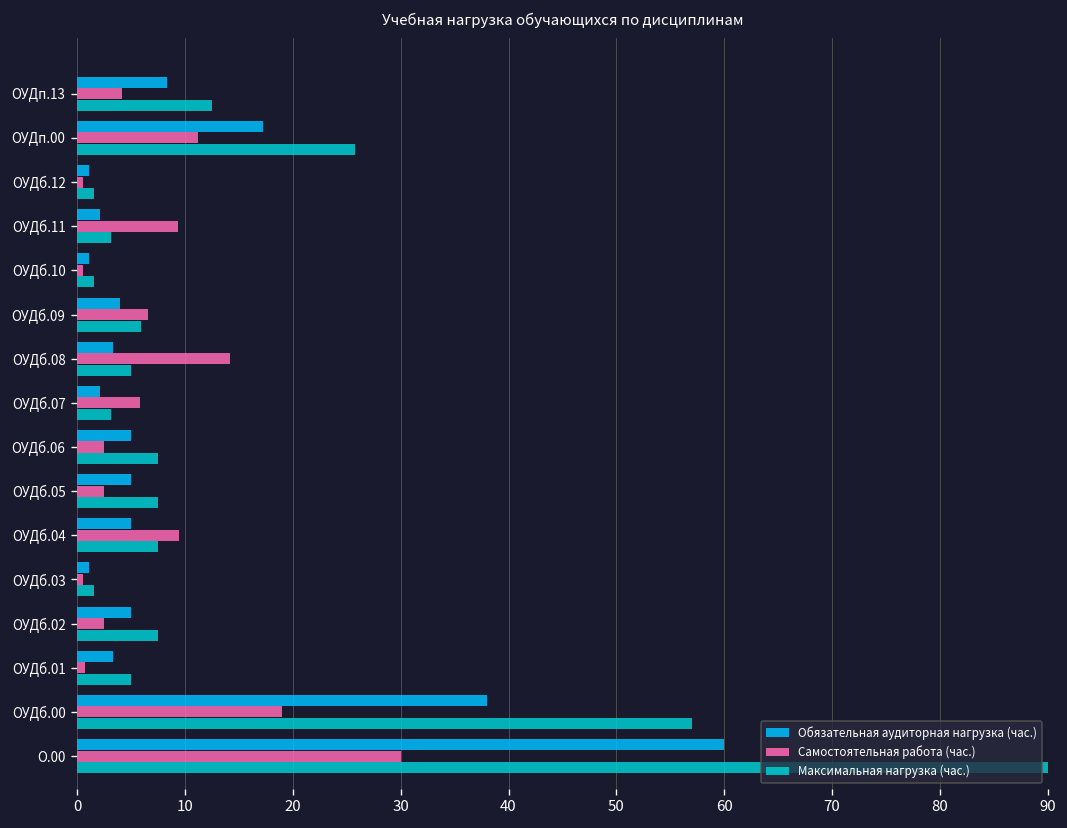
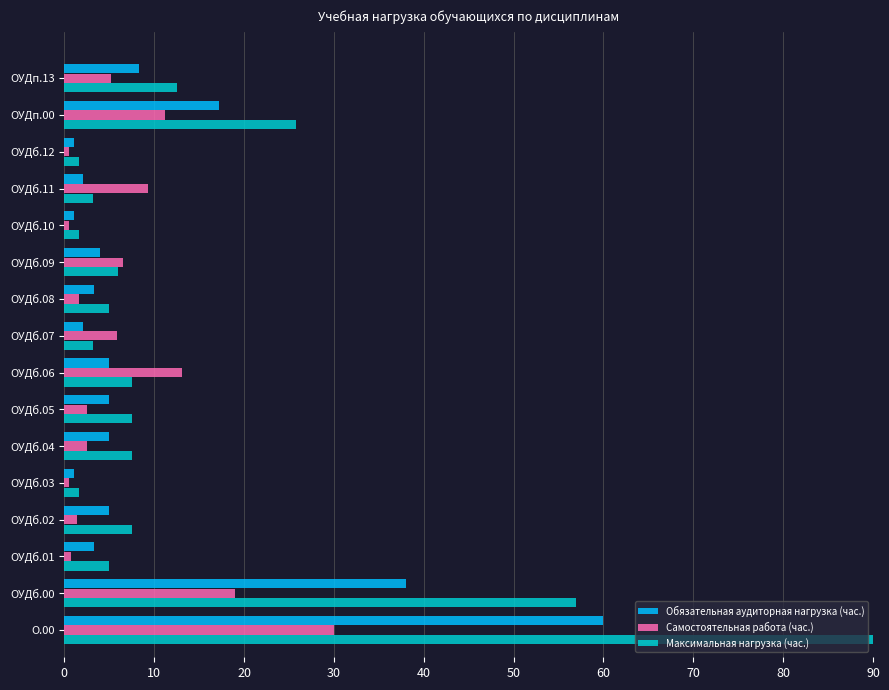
  {
    "Самостоятельная работа (час.)": {
-     "ОУДп.13": 4,
+     "ОУДп.13": 5,
      "ОУДп.00": 11,
      "ОУДб.12": 1,
      "ОУДб.11": 9,
      "ОУДб.10": 1,
      "ОУДб.09": 7,
-     "ОУДб.08": 14,
+     "ОУДб.08": 2,
      "ОУДб.07": 6,
-     "ОУДб.06": 2,
+     "ОУДб.06": 13,
      "ОУДб.05": 3,
-     "ОУДб.04": 9,
+     "ОУДб.04": 3,
      "ОУДб.03": 1,
-     "ОУДб.02": 2,
+     "ОУДб.02": 1,
      "ОУДб.01": 1,
      "ОУДб.00": 19,
      "О.00": 30
    }
  }
